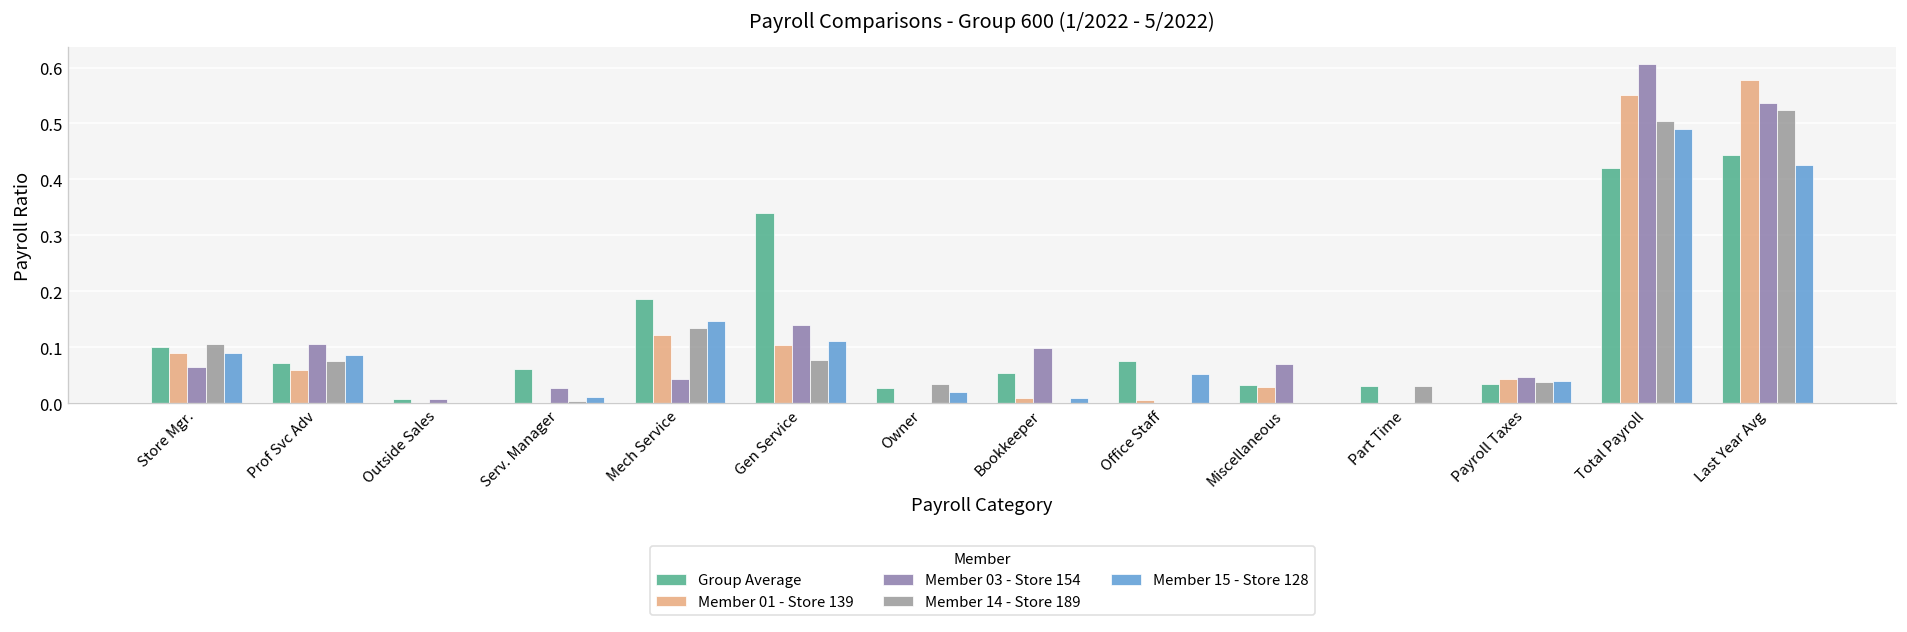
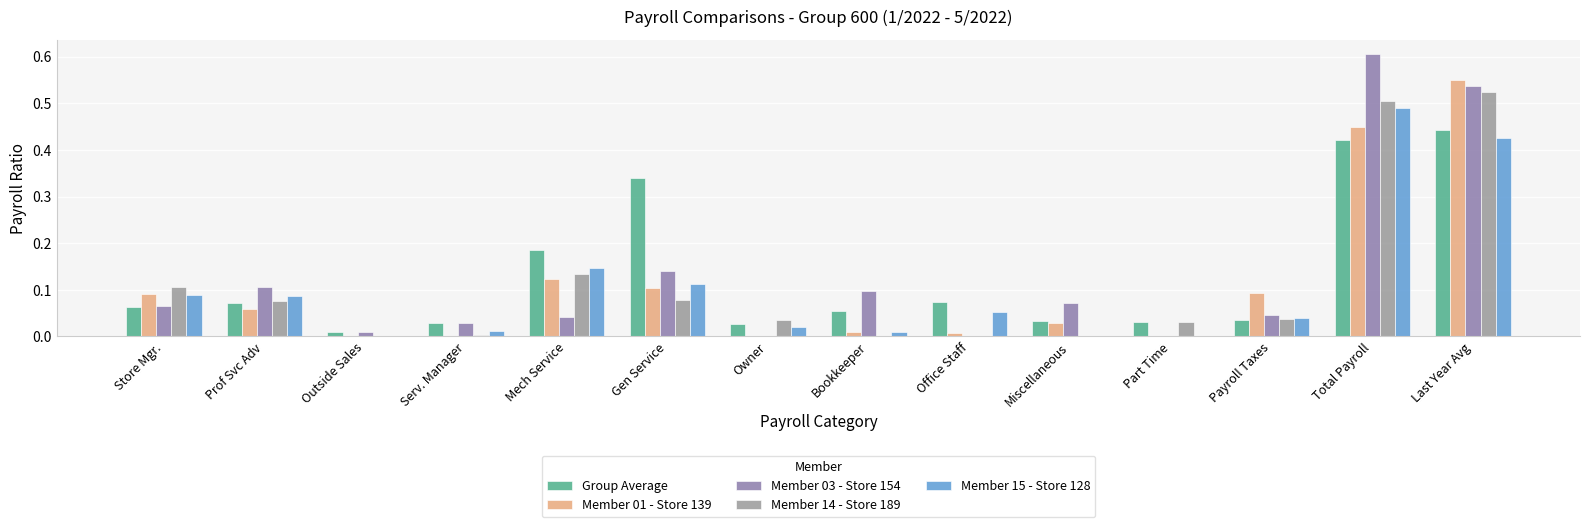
  {
    "Group Average": {
-     "Store Mgr.": 0.10,
+     "Store Mgr.": 0.06,
      "Prof Svc Adv": 0.07,
      "Outside Sales": 0.01,
-     "Serv. Manager": 0.06,
+     "Serv. Manager": 0.03,
      "Mech Service": 0.19,
      "Gen Service": 0.34,
      "Owner": 0.03,
      "Bookkeeper": 0.05,
      "Office Staff": 0.07,
      "Miscellaneous": 0.03,
      "Part Time": 0.03,
      "Payroll Taxes": 0.03,
      "Total Payroll": 0.42,
      "Last Year Avg": 0.44
    },
    "Member 01 - Store 139": {
      "Store Mgr.": 0.09,
      "Prof Svc Adv": 0.06,
      "Outside Sales": 0.00,
      "Serv. Manager": 0.00,
      "Mech Service": 0.12,
      "Gen Service": 0.10,
      "Owner": 0.00,
      "Bookkeeper": 0.01,
      "Office Staff": 0.01,
      "Miscellaneous": 0.03,
      "Part Time": 0.00,
-     "Payroll Taxes": 0.04,
-     "Total Payroll": 0.55,
-     "Last Year Avg": 0.58
+     "Payroll Taxes": 0.09,
+     "Total Payroll": 0.45,
+     "Last Year Avg": 0.55
    },
    "Member 15 - Store 128": {
      "Store Mgr.": 0.09,
      "Prof Svc Adv": 0.09,
      "Outside Sales": 0.00,
      "Serv. Manager": 0.01,
      "Mech Service": 0.15,
      "Gen Service": 0.11,
      "Owner": 0.02,
      "Bookkeeper": 0.01,
      "Office Staff": 0.05,
      "Miscellaneous": 0.00,
      "Part Time": 0.00,
      "Payroll Taxes": 0.04,
      "Total Payroll": 0.49,
      "Last Year Avg": 0.43
    }
  }
